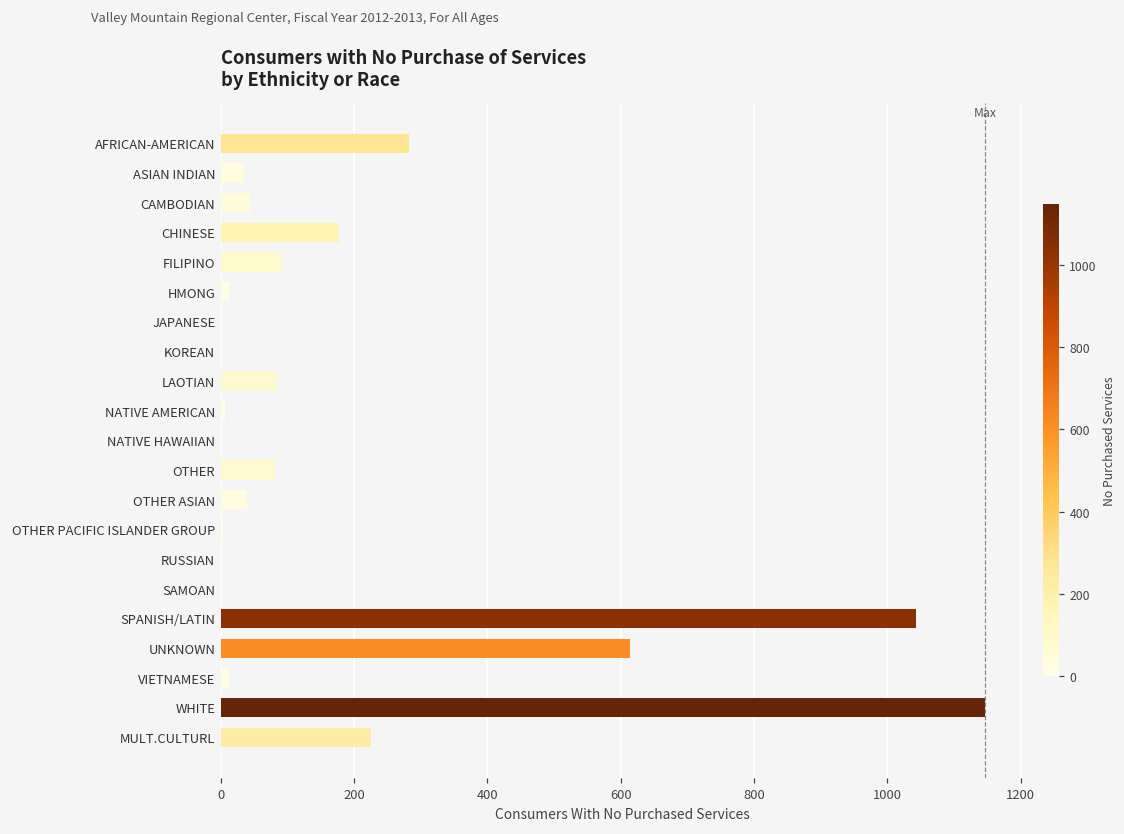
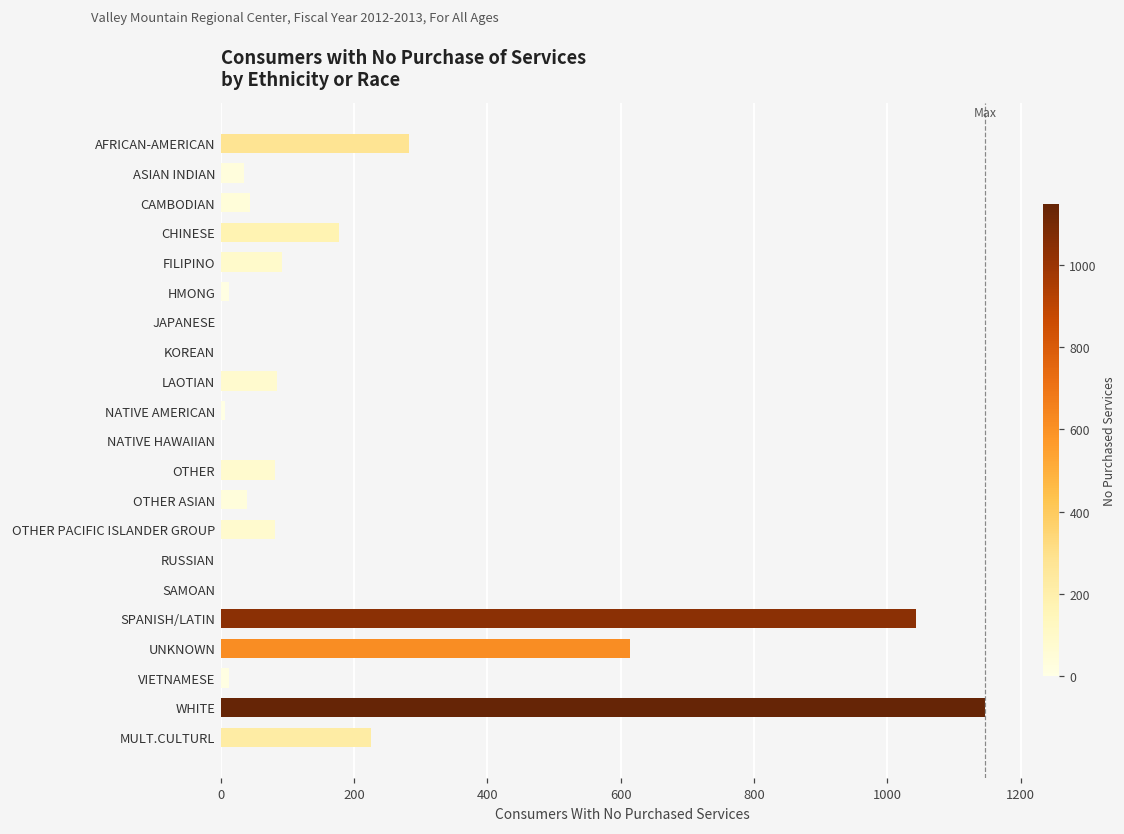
  {
    "AFRICAN-AMERICAN": 280,
    "ASIAN INDIAN": 40,
    "CAMBODIAN": 40,
    "CHINESE": 180,
    "FILIPINO": 90,
    "HMONG": 10,
    "KOREAN": 0,
    "LAOTIAN": 90,
    "NATIVE AMERICAN": 10,
    "OTHER": 80,
    "OTHER ASIAN": 40,
-   "OTHER PACIFIC ISLANDER GROUP": 0,
+   "OTHER PACIFIC ISLANDER GROUP": 80,
    "RUSSIAN": 0,
    "SAMOAN": 0,
    "SPANISH/LATIN": 1040,
    "UNKNOWN": 610,
    "VIETNAMESE": 10,
    "WHITE": 1150,
    "MULT.CULTURL": 230
  }
